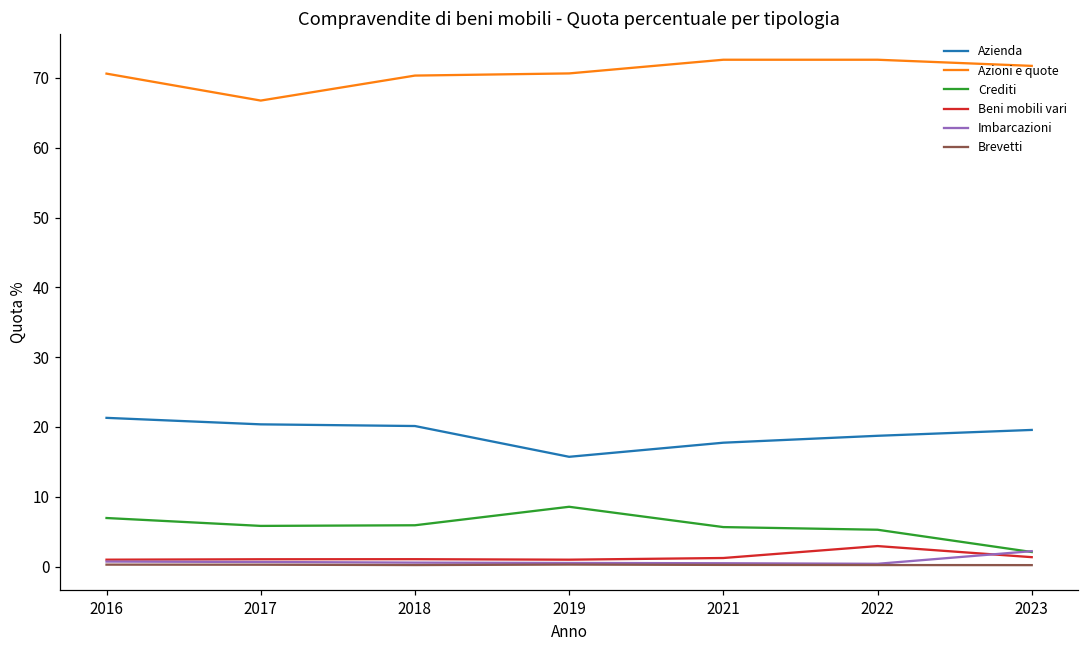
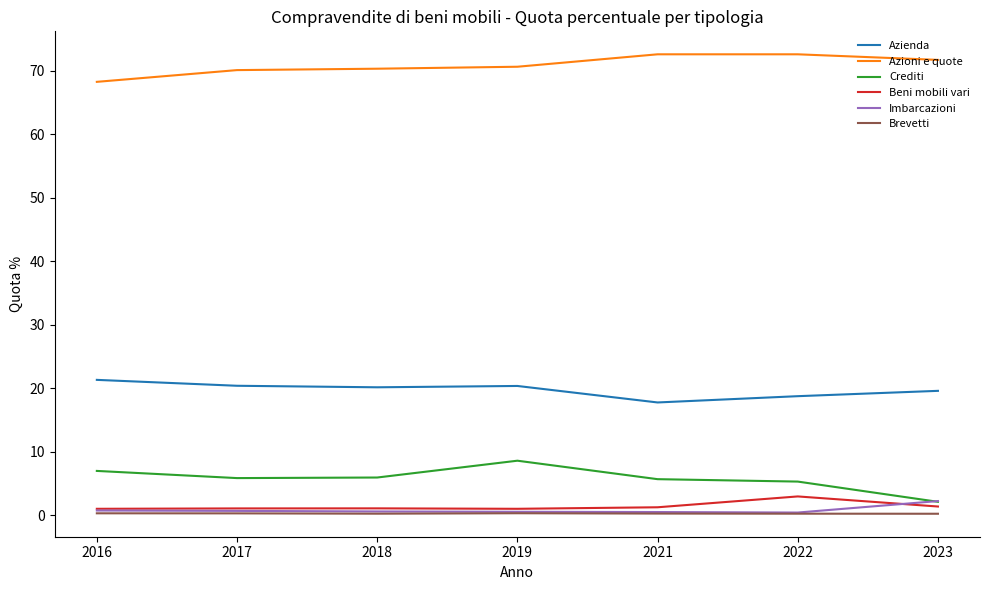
  {
    "Azienda": {
      "2016": 21,
      "2017": 20,
      "2018": 20,
-     "2019": 16,
+     "2019": 20,
      "2021": 18,
      "2022": 19,
      "2023": 20
    },
    "Azioni e quote": {
-     "2016": 71,
-     "2017": 67,
+     "2016": 68,
+     "2017": 70,
      "2018": 70,
      "2019": 71,
      "2021": 73,
      "2022": 73,
      "2023": 72
    },
    "Crediti": {
      "2016": 7,
      "2017": 6,
      "2018": 6,
      "2019": 9,
      "2021": 6,
      "2022": 5
    },
    "Beni mobili vari": {
      "2018": 1,
      "2019": 1,
      "2021": 1,
      "2022": 3,
      "2023": 1
    },
    "Brevetti": {
      "2016": 0,
      "2023": 0
    }
  }
